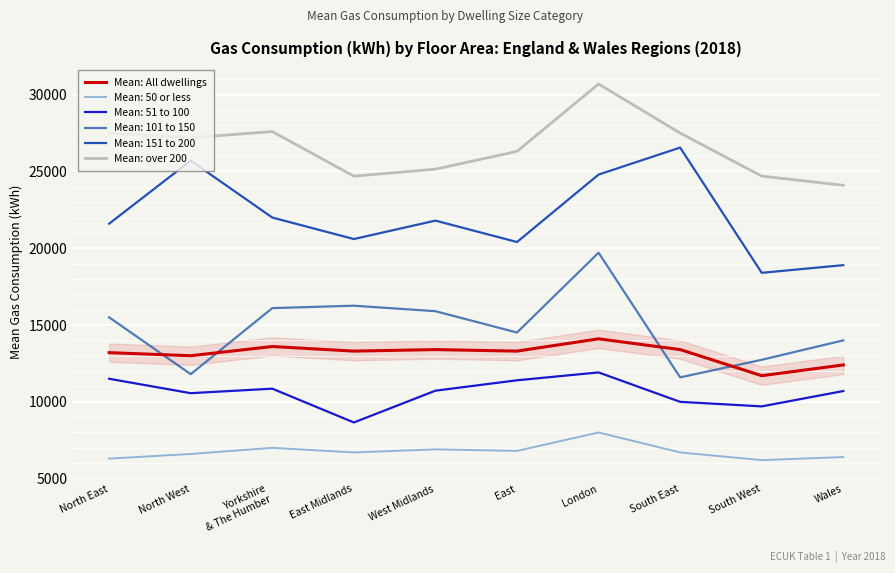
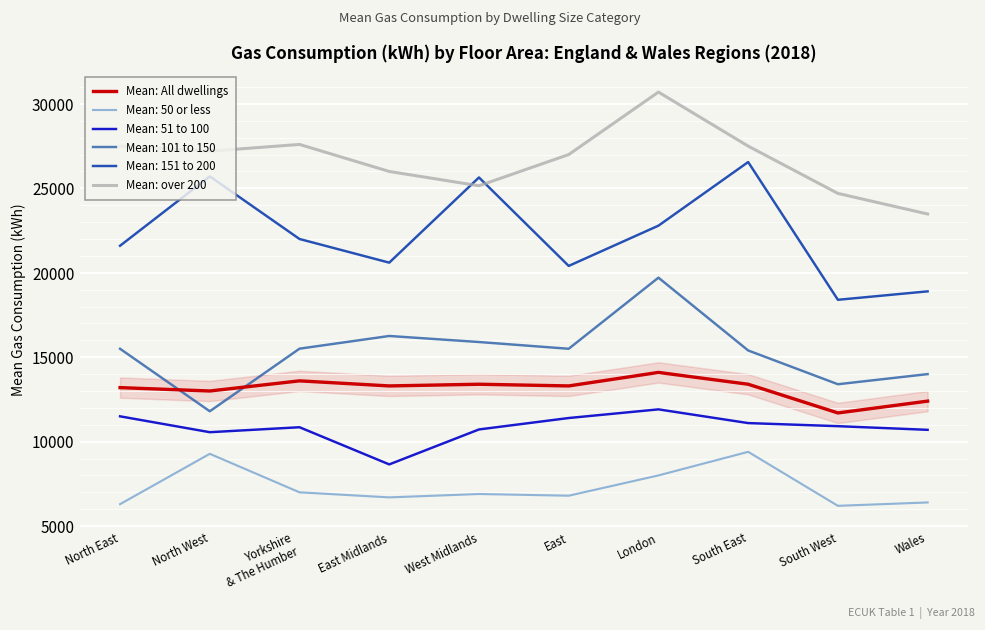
  {
    "Mean: 50 or less": {
      "North East": 6300,
-     "North West": 6600,
+     "North West": 9300,
      "Yorkshire & The Humber": 7000,
      "East Midlands": 6700,
      "West Midlands": 6900,
      "East": 6800,
      "London": 8000,
-     "South East": 6700,
+     "South East": 9400,
      "South West": 6200,
      "Wales": 6400
    },
    "Mean: 51 to 100": {
      "North East": 11500,
      "North West": 10600,
      "Yorkshire & The Humber": 10900,
      "East Midlands": 8700,
      "West Midlands": 10700,
      "East": 11400,
      "London": 11900,
-     "South East": 10000,
-     "South West": 9700,
+     "South East": 11100,
+     "South West": 10900,
      "Wales": 10700
    },
    "Mean: 101 to 150": {
      "North East": 15500,
      "North West": 11800,
-     "Yorkshire & The Humber": 16100,
+     "Yorkshire & The Humber": 15500,
      "East Midlands": 16300,
      "West Midlands": 15900,
-     "East": 14500,
+     "East": 15500,
      "London": 19700,
-     "South East": 11600,
-     "South West": 12700,
+     "South East": 15400,
+     "South West": 13400,
      "Wales": 14000
    },
    "Mean: 151 to 200": {
      "North East": 21600,
      "Yorkshire & The Humber": 22000,
      "East Midlands": 20600,
-     "West Midlands": 21800,
+     "West Midlands": 25600,
      "East": 20400,
-     "London": 24800,
+     "London": 22800,
      "South East": 26600,
      "South West": 18400,
      "Wales": 18900
    },
    "Mean: over 200": {
      "Yorkshire & The Humber": 27600,
-     "East Midlands": 24700,
+     "East Midlands": 26000,
      "West Midlands": 25200,
-     "East": 26300,
+     "East": 27000,
      "London": 30700,
      "South East": 27500,
      "South West": 24700,
-     "Wales": 24100
+     "Wales": 23500
    }
  }
